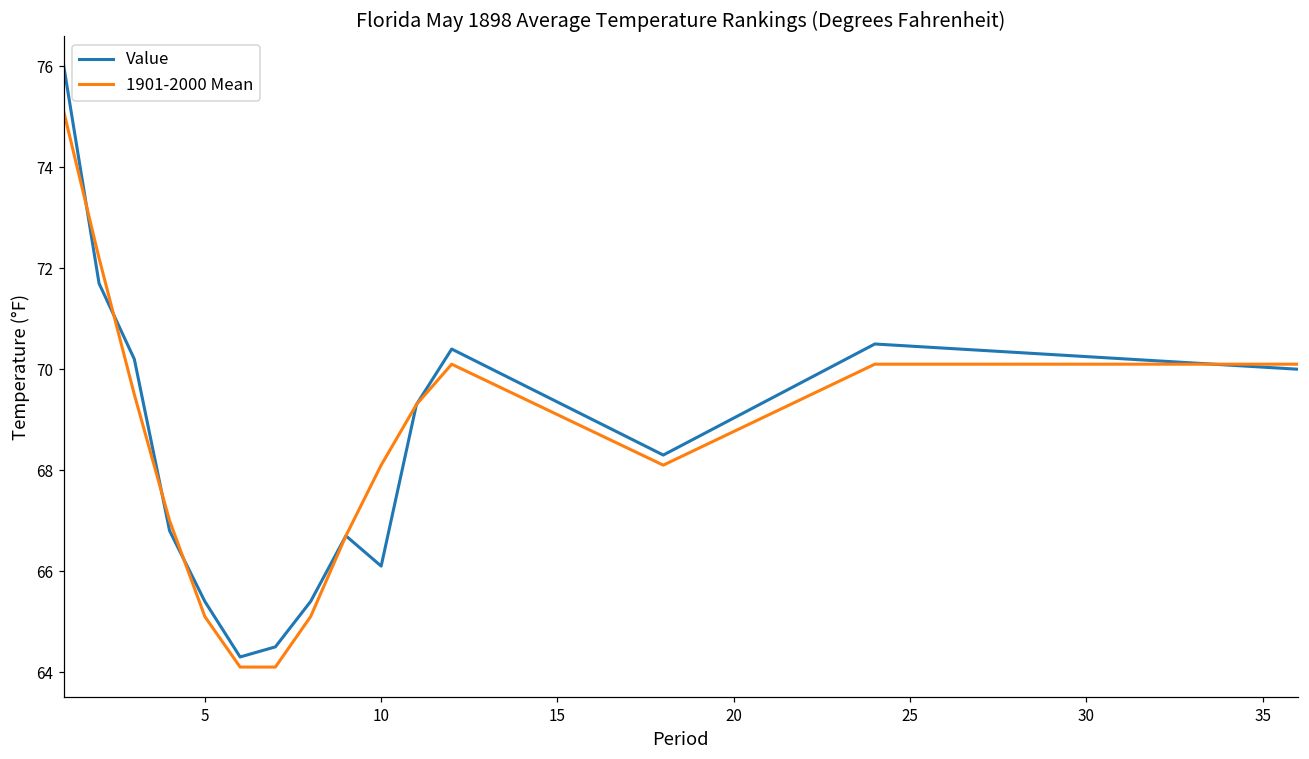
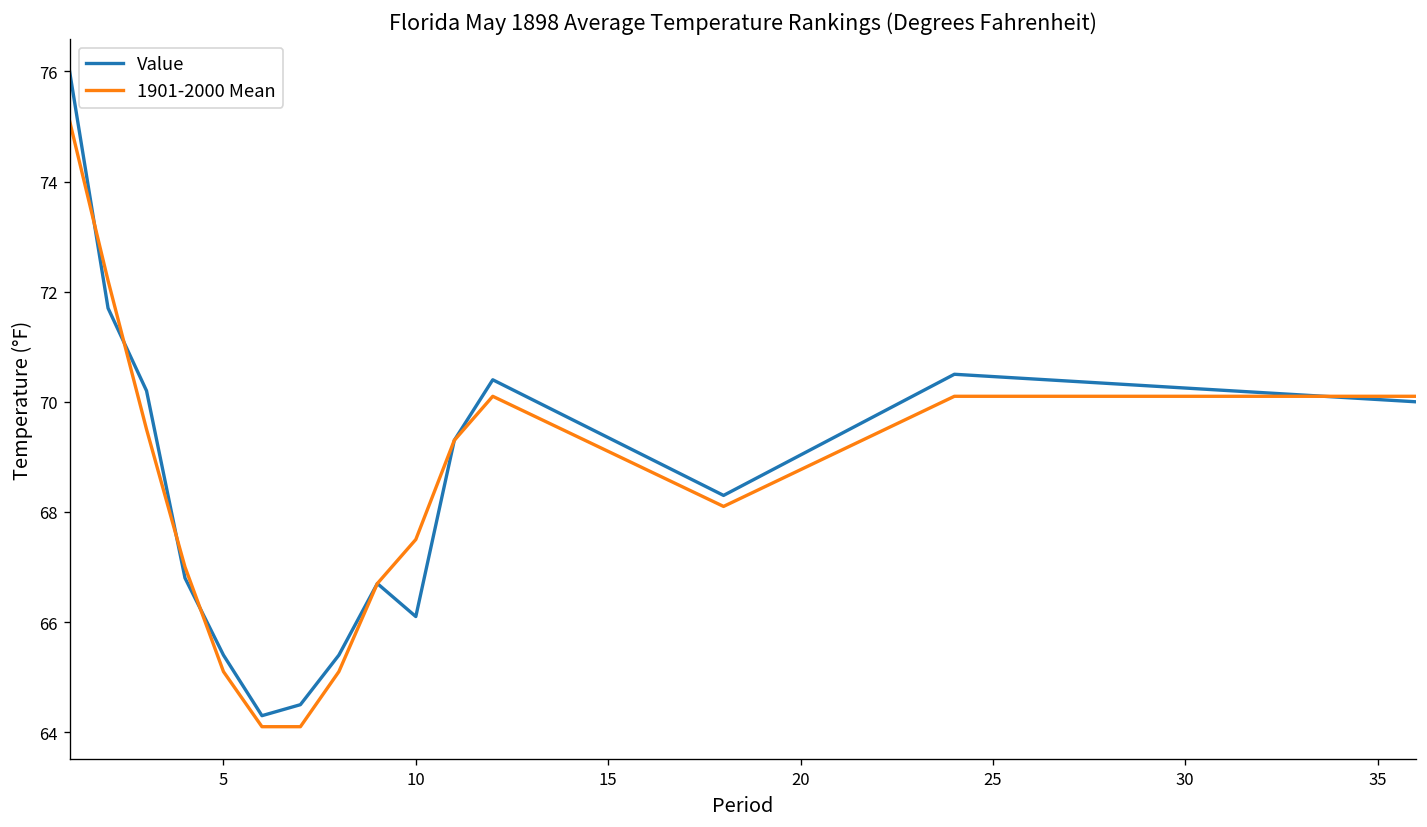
  {
    "Value": {
      "5": 65.4,
      "10": 66.1
    },
    "1901-2000 Mean": {
      "5": 65.1,
-     "10": 68.1
+     "10": 67.5
    }
  }
